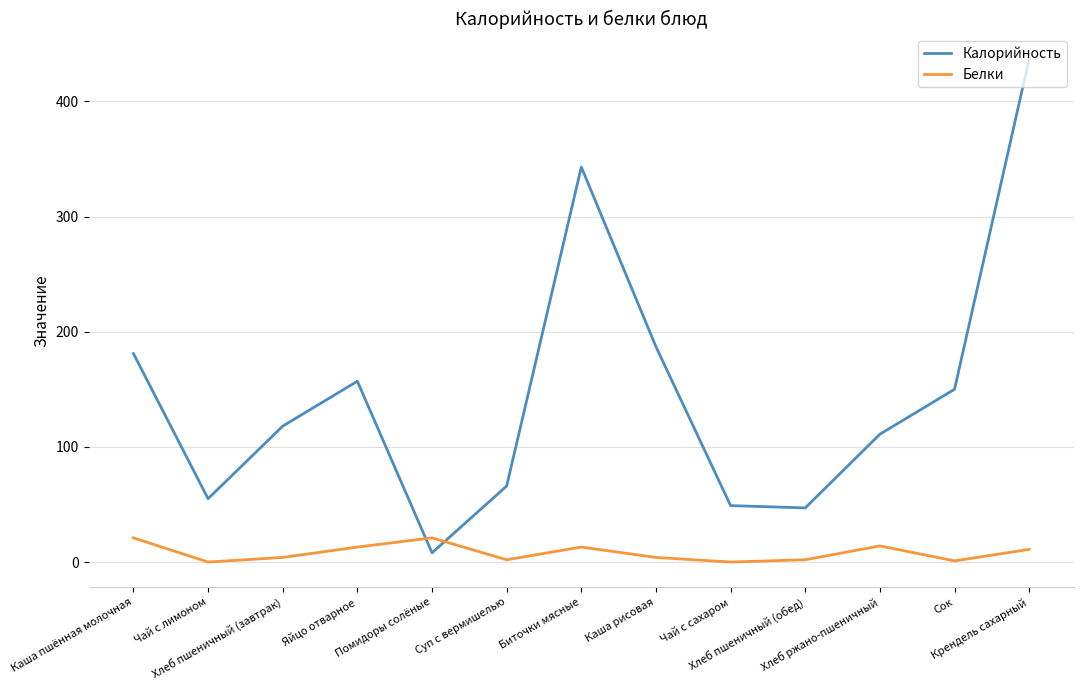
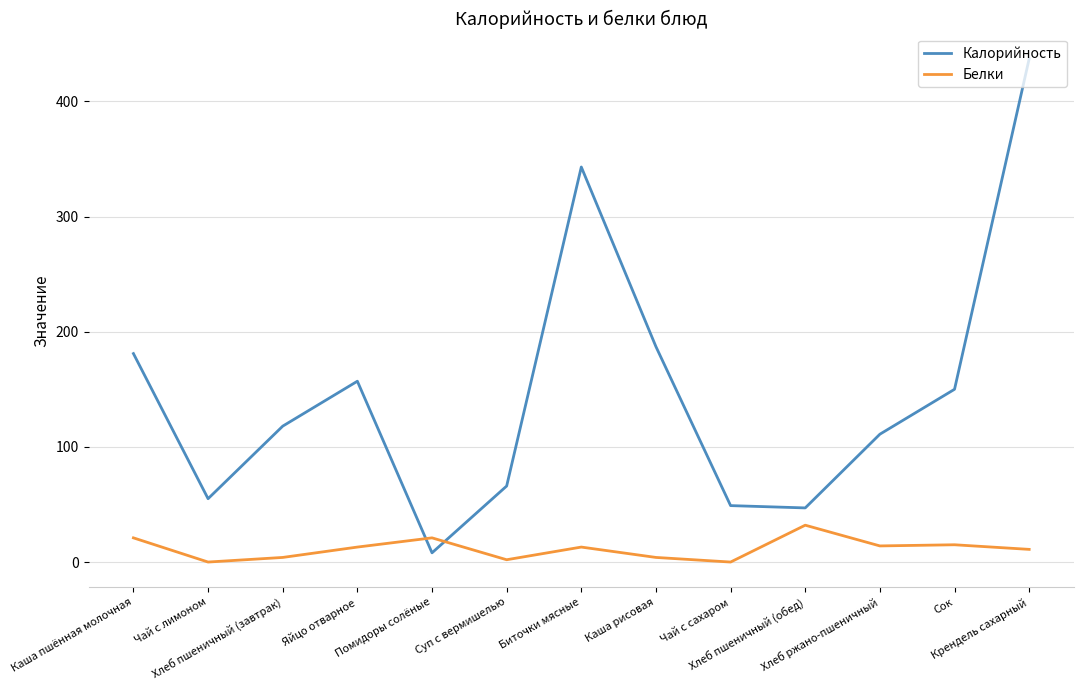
  {
    "Калорийность": {
      "Каша пшённая молочная": 181,
      "Чай с лимоном": 55,
      "Хлеб пшеничный (завтрак)": 118,
      "Яйцо отварное": 157,
      "Помидоры солёные": 8,
      "Суп с вермишелью": 66,
      "Биточки мясные": 343,
      "Каша рисовая": 187,
      "Чай с сахаром": 49,
      "Хлеб пшеничный (обед)": 47,
      "Хлеб ржано-пшеничный": 111,
      "Сок": 150
    },
    "Белки": {
      "Каша пшённая молочная": 21,
      "Чай с лимоном": 0,
      "Хлеб пшеничный (завтрак)": 4,
      "Яйцо отварное": 13,
      "Помидоры солёные": 21,
      "Суп с вермишелью": 2,
      "Биточки мясные": 13,
      "Каша рисовая": 4,
      "Чай с сахаром": 0,
-     "Хлеб пшеничный (обед)": 2,
+     "Хлеб пшеничный (обед)": 32,
      "Хлеб ржано-пшеничный": 14,
-     "Сок": 1,
+     "Сок": 15,
      "Крендель сахарный": 11
    }
  }
